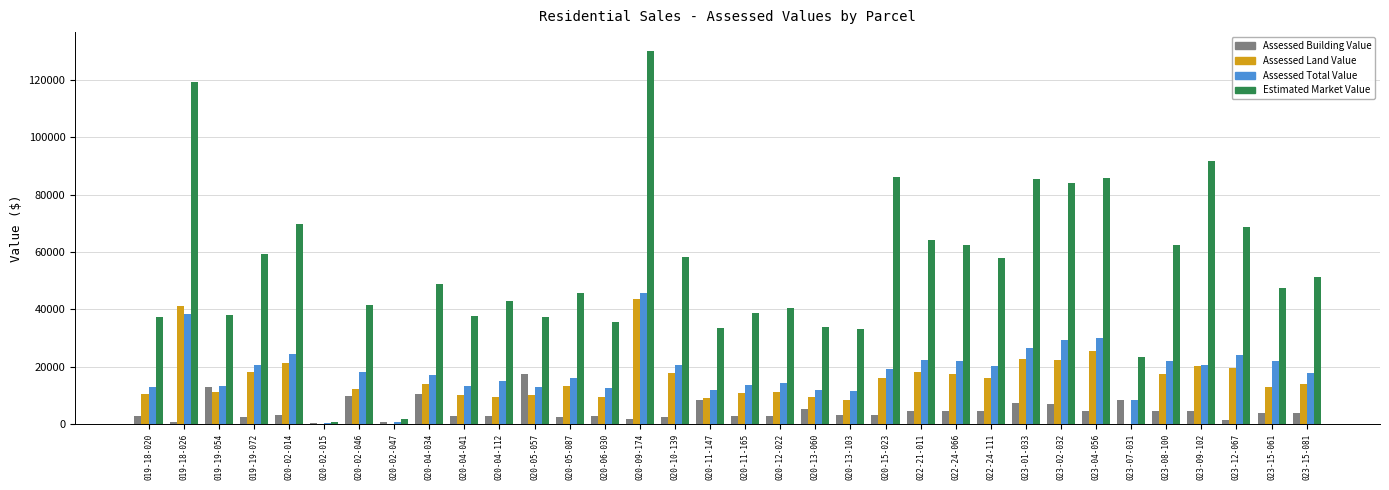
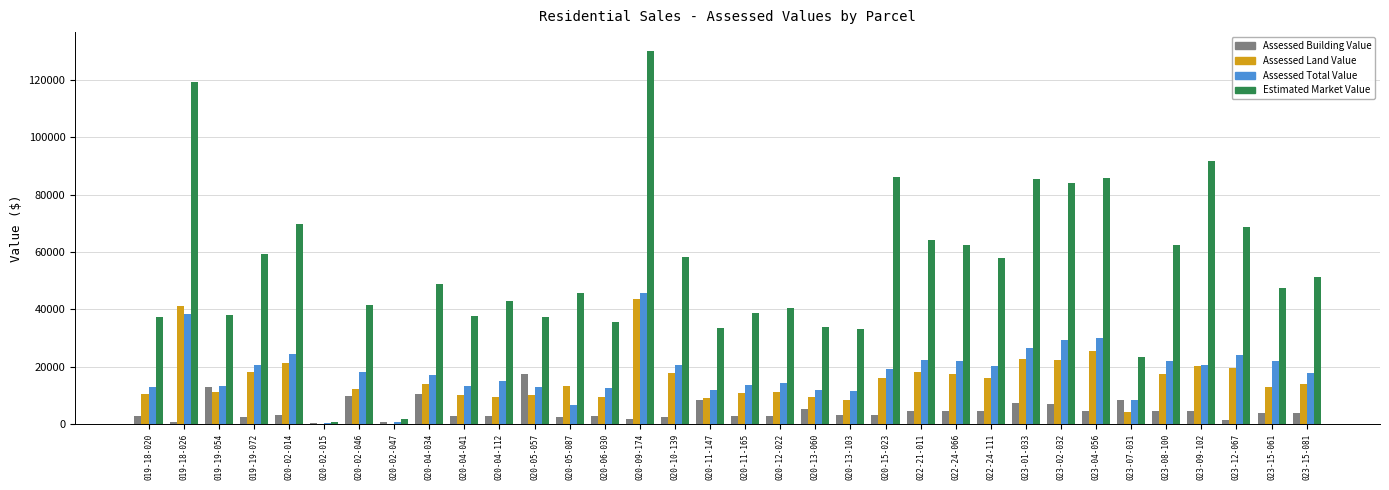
  {
    "Assessed Building Value": {
      "019-18-020": 3000,
      "019-19-054": 13000,
      "019-19-072": 3000,
      "020-02-014": 3000,
      "020-02-046": 10000,
      "020-04-034": 10000,
      "020-04-041": 3000,
      "020-04-112": 3000,
      "020-05-057": 17000,
      "020-05-087": 3000,
      "020-06-030": 3000,
      "020-09-174": 2000,
      "020-10-139": 3000,
      "020-11-147": 8000,
      "020-11-165": 3000,
      "020-12-022": 3000,
      "020-13-060": 5000,
      "020-13-103": 3000,
      "020-15-023": 3000,
      "022-21-011": 4000,
      "022-24-066": 4000,
      "022-24-111": 4000,
      "023-01-033": 7000,
      "023-02-032": 7000,
      "023-04-056": 4000,
      "023-07-031": 8000,
      "023-08-100": 4000,
      "023-09-102": 4000,
      "023-12-067": 1000,
      "023-15-061": 4000,
      "023-15-081": 4000
    },
    "Assessed Land Value": {
      "019-18-020": 10000,
      "019-18-026": 41000,
      "019-19-054": 11000,
      "019-19-072": 18000,
      "020-02-014": 21000,
      "020-02-015": 0,
      "020-02-046": 12000,
      "020-02-047": 0,
      "020-04-034": 14000,
      "020-04-041": 10000,
      "020-04-112": 9000,
      "020-05-057": 10000,
      "020-05-087": 13000,
      "020-06-030": 9000,
      "020-09-174": 44000,
      "020-10-139": 18000,
      "020-11-147": 9000,
      "020-11-165": 11000,
      "020-12-022": 11000,
      "020-13-060": 9000,
      "020-13-103": 8000,
      "020-15-023": 16000,
      "022-21-011": 18000,
      "022-24-066": 17000,
      "022-24-111": 16000,
      "023-01-033": 23000,
      "023-02-032": 22000,
      "023-04-056": 25000,
-     "023-07-031": 0,
+     "023-07-031": 4000,
      "023-08-100": 17000,
      "023-09-102": 20000,
      "023-12-067": 20000,
      "023-15-061": 13000,
      "023-15-081": 14000
    },
    "Assessed Total Value": {
      "019-18-020": 13000,
      "019-18-026": 39000,
      "019-19-054": 13000,
      "019-19-072": 21000,
      "020-02-014": 24000,
      "020-02-046": 18000,
      "020-04-034": 17000,
      "020-04-041": 13000,
      "020-04-112": 15000,
      "020-05-057": 13000,
-     "020-05-087": 16000,
+     "020-05-087": 7000,
      "020-06-030": 12000,
      "020-09-174": 46000,
      "020-10-139": 20000,
      "020-11-147": 12000,
      "020-11-165": 14000,
      "020-12-022": 14000,
      "020-13-060": 12000,
      "020-13-103": 12000,
      "020-15-023": 19000,
      "022-21-011": 22000,
      "022-24-066": 22000,
      "022-24-111": 20000,
      "023-01-033": 27000,
      "023-02-032": 29000,
      "023-04-056": 30000,
      "023-07-031": 8000,
      "023-08-100": 22000,
      "023-09-102": 20000,
      "023-12-067": 24000,
      "023-15-061": 22000,
      "023-15-081": 18000
    },
    "Estimated Market Value": {
      "019-18-020": 37000,
      "019-18-026": 119000,
      "019-19-054": 38000,
      "019-19-072": 59000,
      "020-02-014": 70000,
      "020-02-046": 41000,
      "020-02-047": 2000,
      "020-04-034": 49000,
      "020-04-041": 38000,
      "020-04-112": 43000,
      "020-05-057": 37000,
      "020-05-087": 46000,
      "020-06-030": 35000,
      "020-09-174": 130000,
      "020-10-139": 58000,
      "020-11-147": 33000,
      "020-11-165": 39000,
      "020-12-022": 40000,
      "020-13-060": 34000,
      "020-13-103": 33000,
      "020-15-023": 86000,
      "022-21-011": 64000,
      "022-24-066": 62000,
      "022-24-111": 58000,
      "023-01-033": 85000,
      "023-02-032": 84000,
      "023-04-056": 86000,
      "023-07-031": 24000,
      "023-08-100": 62000,
      "023-09-102": 92000,
      "023-12-067": 69000,
      "023-15-061": 47000,
      "023-15-081": 51000
    }
  }
